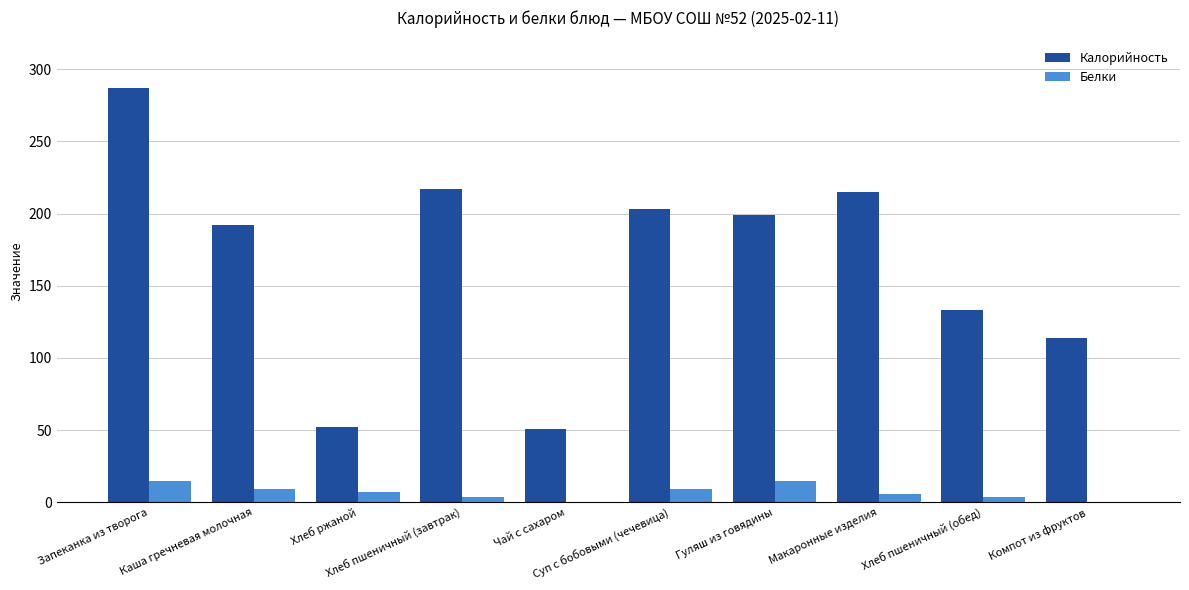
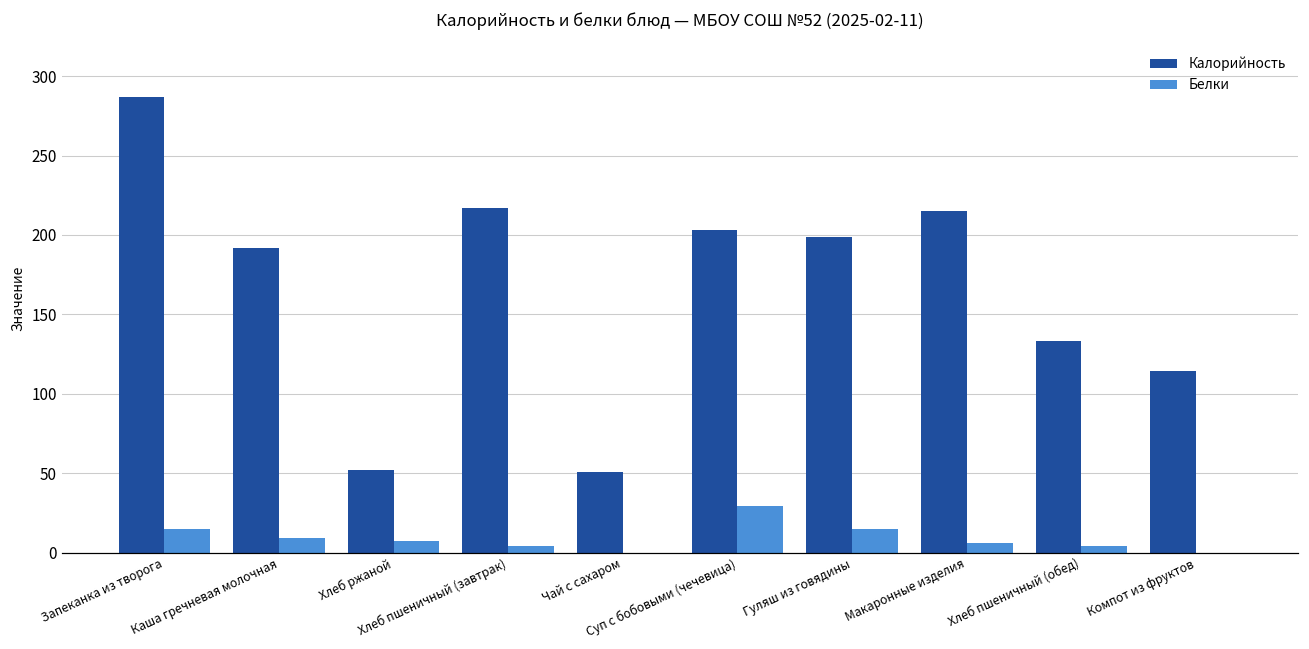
  {
    "Калорийность": {
      "Запеканка из творога": 287,
      "Каша гречневая молочная": 192,
      "Хлеб ржаной": 52,
      "Хлеб пшеничный (завтрак)": 217,
      "Чай с сахаром": 51,
      "Суп с бобовыми (чечевица)": 203,
      "Гуляш из говядины": 199,
      "Макаронные изделия": 215,
      "Хлеб пшеничный (обед)": 133,
      "Компот из фруктов": 114
    },
    "Белки": {
      "Запеканка из творога": 15,
      "Каша гречневая молочная": 9,
      "Хлеб ржаной": 7,
      "Хлеб пшеничный (завтрак)": 4,
      "Чай с сахаром": 0,
-     "Суп с бобовыми (чечевица)": 9,
+     "Суп с бобовыми (чечевица)": 29,
      "Гуляш из говядины": 15,
      "Макаронные изделия": 6,
      "Хлеб пшеничный (обед)": 4,
      "Компот из фруктов": 0
    }
  }
